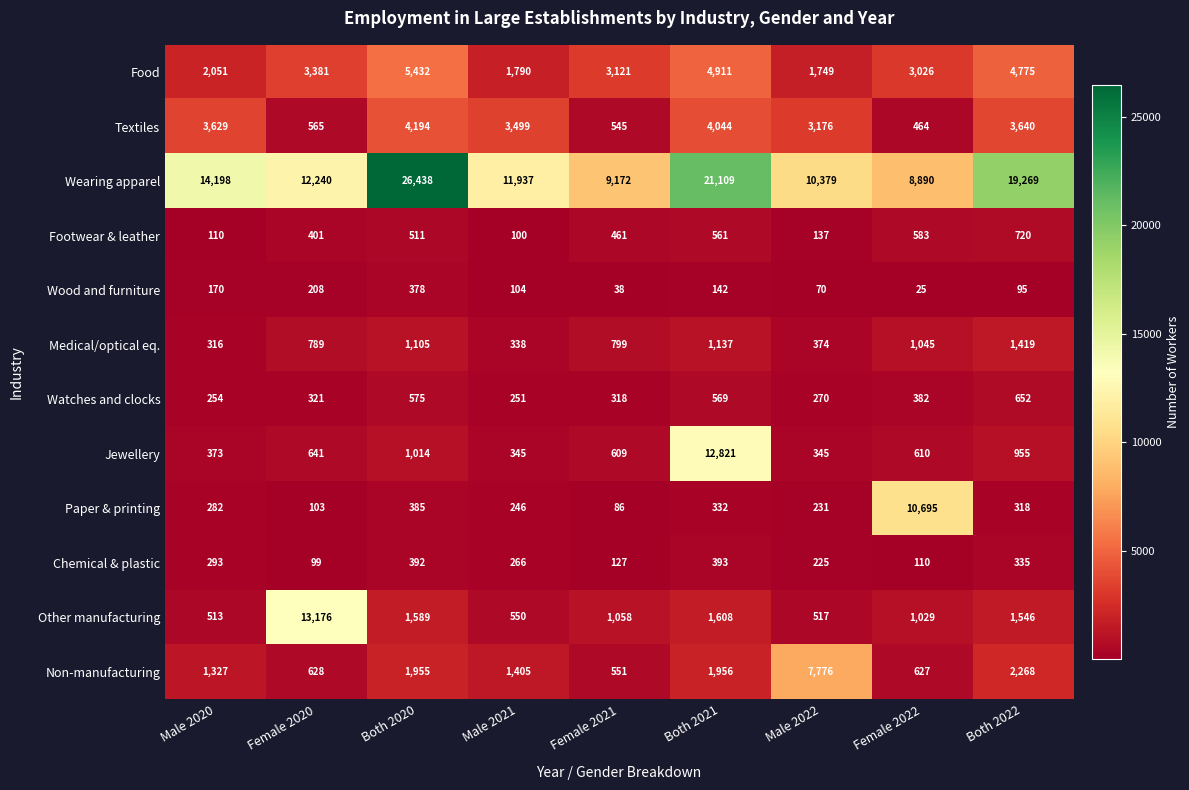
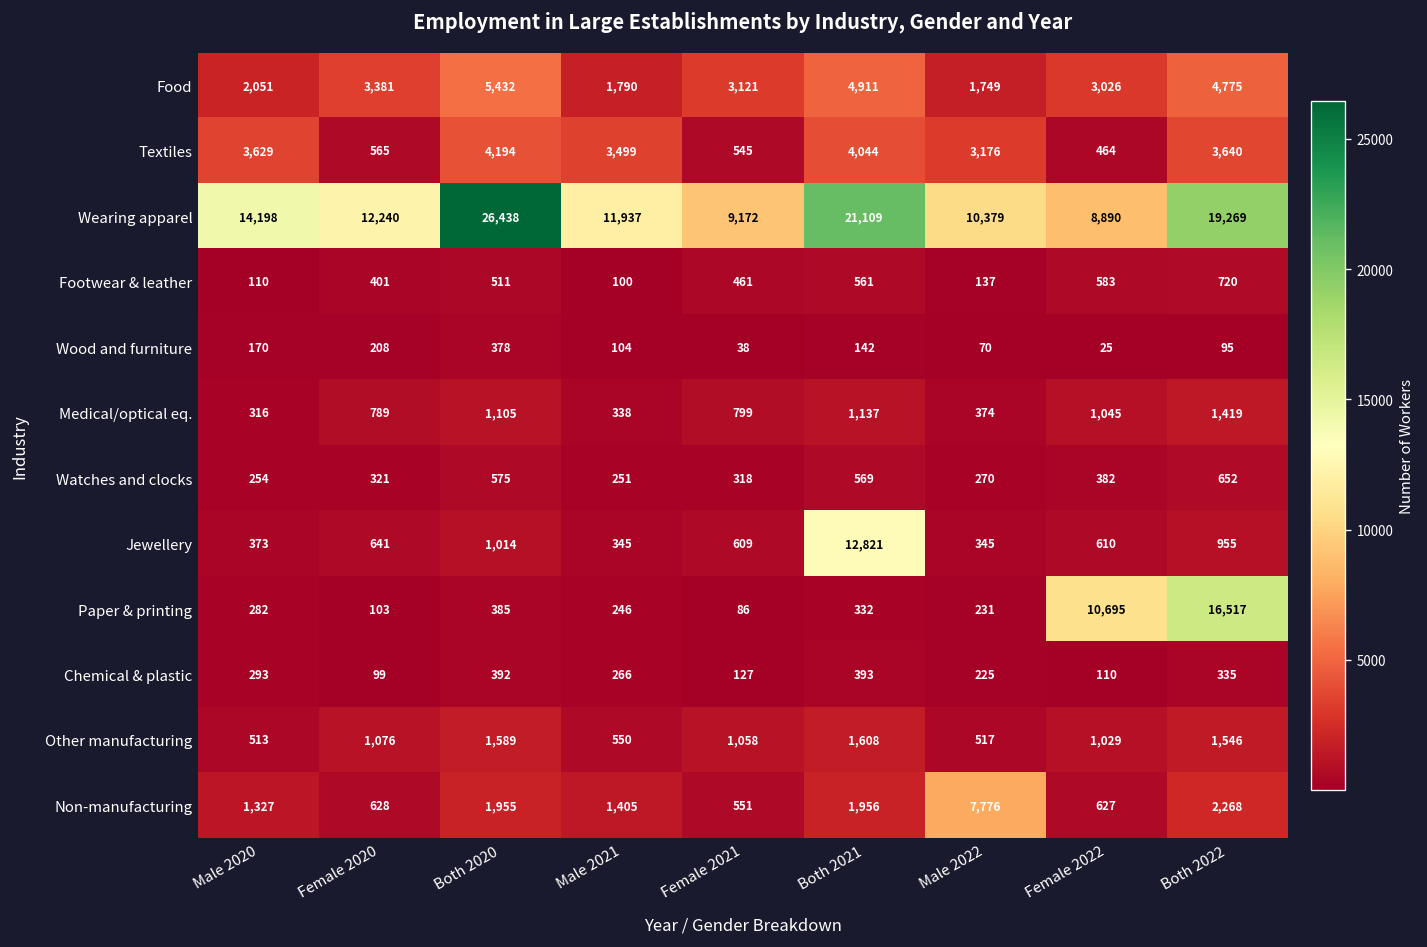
  {
    "Food": {
      "Male 2020": "2,051",
      "Female 2020": "3,381",
      "Both 2020": "5,432",
      "Male 2021": "1,790",
      "Female 2021": "3,121",
      "Both 2021": "4,911",
      "Male 2022": "1,749",
      "Female 2022": "3,026",
      "Both 2022": "4,775"
    },
    "Textiles": {
      "Male 2020": "3,629",
      "Female 2020": "565",
      "Both 2020": "4,194",
      "Male 2021": "3,499",
      "Female 2021": "545",
      "Both 2021": "4,044",
      "Male 2022": "3,176",
      "Female 2022": "464",
      "Both 2022": "3,640"
    },
    "Wearing apparel": {
      "Male 2020": "14,198",
      "Female 2020": "12,240",
      "Both 2020": "26,438",
      "Male 2021": "11,937",
      "Female 2021": "9,172",
      "Both 2021": "21,109",
      "Male 2022": "10,379",
      "Female 2022": "8,890",
      "Both 2022": "19,269"
    },
    "Footwear & leather": {
      "Male 2020": "110",
      "Female 2020": "401",
      "Both 2020": "511",
      "Male 2021": "100",
      "Female 2021": "461",
      "Both 2021": "561",
      "Male 2022": "137",
      "Female 2022": "583",
      "Both 2022": "720"
    },
    "Wood and furniture": {
      "Male 2020": "170",
      "Female 2020": "208",
      "Both 2020": "378",
      "Male 2021": "104",
      "Female 2021": "38",
      "Both 2021": "142",
      "Male 2022": "70",
      "Female 2022": "25",
      "Both 2022": "95"
    },
    "Medical/optical eq.": {
      "Male 2020": "316",
      "Female 2020": "789",
      "Both 2020": "1,105",
      "Male 2021": "338",
      "Female 2021": "799",
      "Both 2021": "1,137",
      "Male 2022": "374",
      "Female 2022": "1,045",
      "Both 2022": "1,419"
    },
    "Watches and clocks": {
      "Male 2020": "254",
      "Female 2020": "321",
      "Both 2020": "575",
      "Male 2021": "251",
      "Female 2021": "318",
      "Both 2021": "569",
      "Male 2022": "270",
      "Female 2022": "382",
      "Both 2022": "652"
    },
    "Jewellery": {
      "Male 2020": "373",
      "Female 2020": "641",
      "Both 2020": "1,014",
      "Male 2021": "345",
      "Female 2021": "609",
      "Both 2021": "12,821",
      "Male 2022": "345",
      "Female 2022": "610",
      "Both 2022": "955"
    },
    "Paper & printing": {
      "Male 2020": "282",
      "Female 2020": "103",
      "Both 2020": "385",
      "Male 2021": "246",
      "Female 2021": "86",
      "Both 2021": "332",
      "Male 2022": "231",
      "Female 2022": "10,695",
-     "Both 2022": "318"
+     "Both 2022": "16,517"
    },
    "Chemical & plastic": {
      "Male 2020": "293",
      "Female 2020": "99",
      "Both 2020": "392",
      "Male 2021": "266",
      "Female 2021": "127",
      "Both 2021": "393",
      "Male 2022": "225",
      "Female 2022": "110",
      "Both 2022": "335"
    },
    "Other manufacturing": {
      "Male 2020": "513",
-     "Female 2020": "13,176",
+     "Female 2020": "1,076",
      "Both 2020": "1,589",
      "Male 2021": "550",
      "Female 2021": "1,058",
      "Both 2021": "1,608",
      "Male 2022": "517",
      "Female 2022": "1,029",
      "Both 2022": "1,546"
    },
    "Non-manufacturing": {
      "Male 2020": "1,327",
      "Female 2020": "628",
      "Both 2020": "1,955",
      "Male 2021": "1,405",
      "Female 2021": "551",
      "Both 2021": "1,956",
      "Male 2022": "7,776",
      "Female 2022": "627",
      "Both 2022": "2,268"
    }
  }
